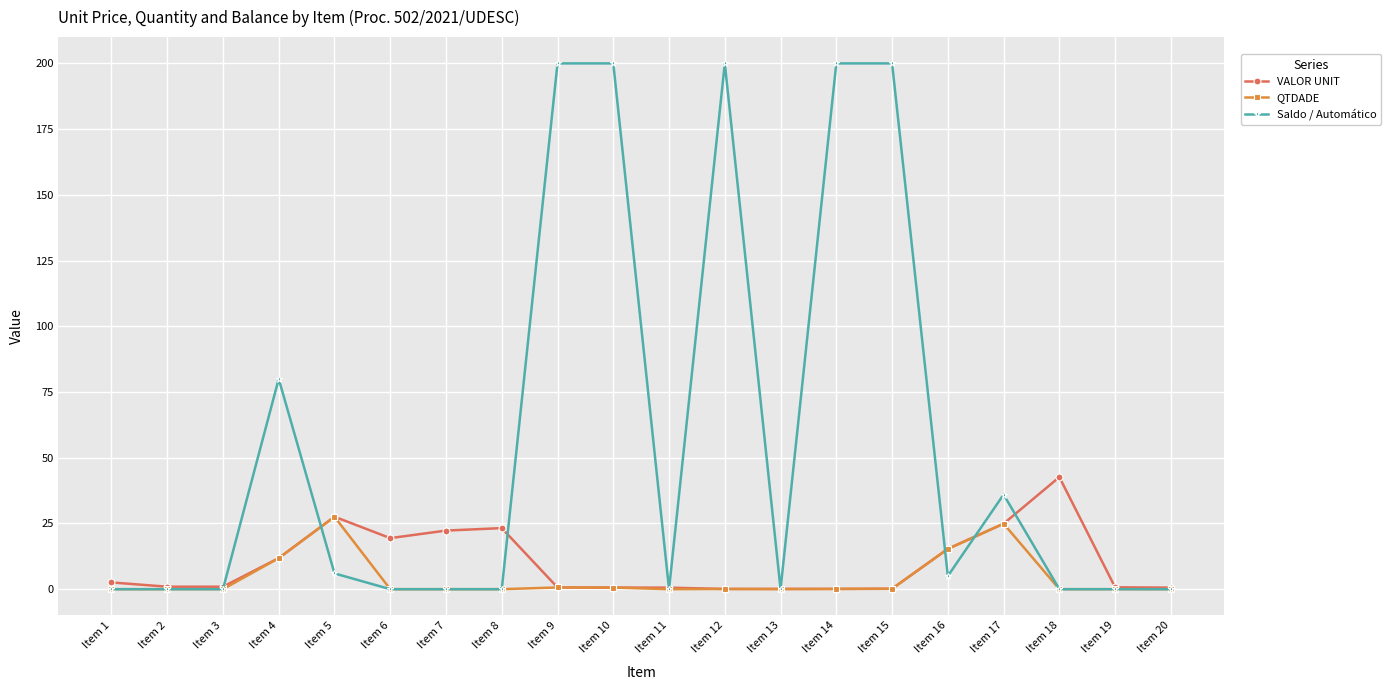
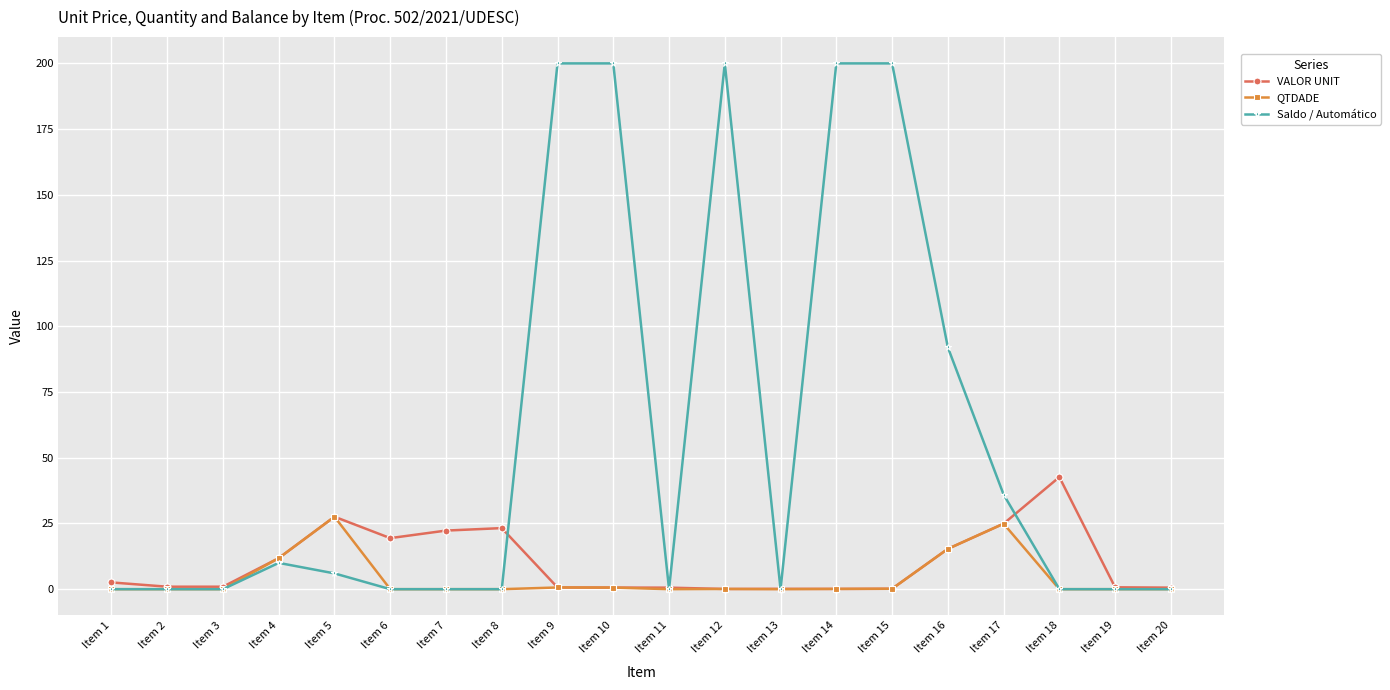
  {
    "Saldo / Automático": {
-     "Item 4": 80,
+     "Item 4": 10,
      "Item 5": 6,
      "Item 9": 200,
      "Item 10": 200,
      "Item 12": 200,
      "Item 14": 200,
      "Item 15": 200,
-     "Item 16": 5,
+     "Item 16": 92,
      "Item 17": 36
    }
  }
